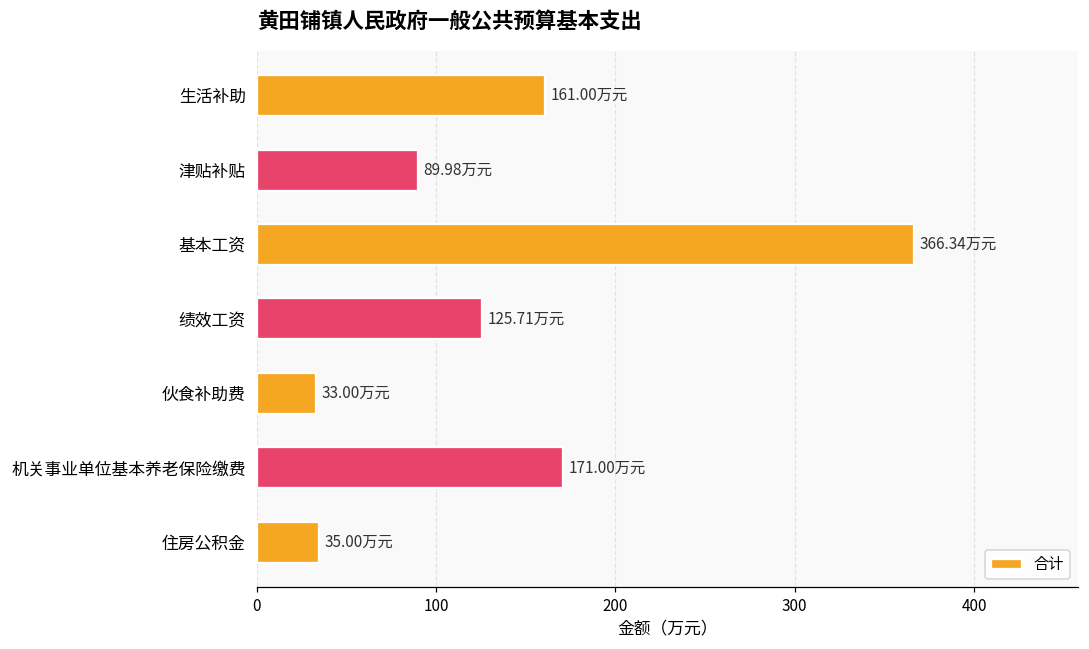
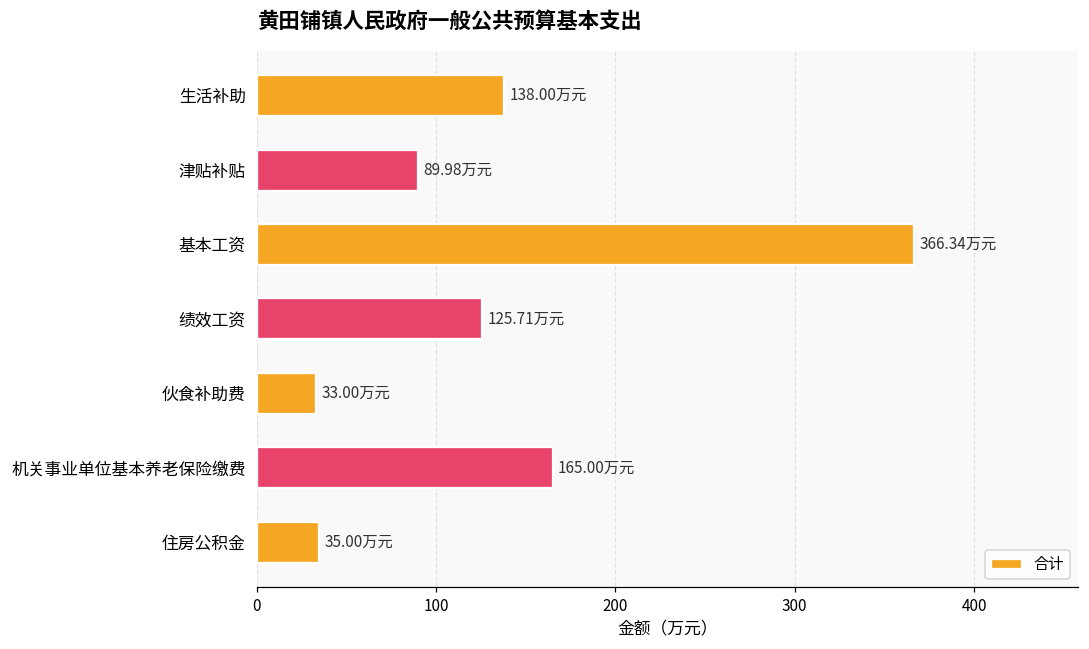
  {
-   "生活补助": 161.00,
+   "生活补助": 138.00,
    "津贴补贴": 89.98,
    "基本工资": 366.34,
    "绩效工资": 125.71,
    "伙食补助费": 33.00,
-   "机关事业单位基本养老保险缴费": 171.00,
+   "机关事业单位基本养老保险缴费": 165.00,
    "住房公积金": 35.00
  }
